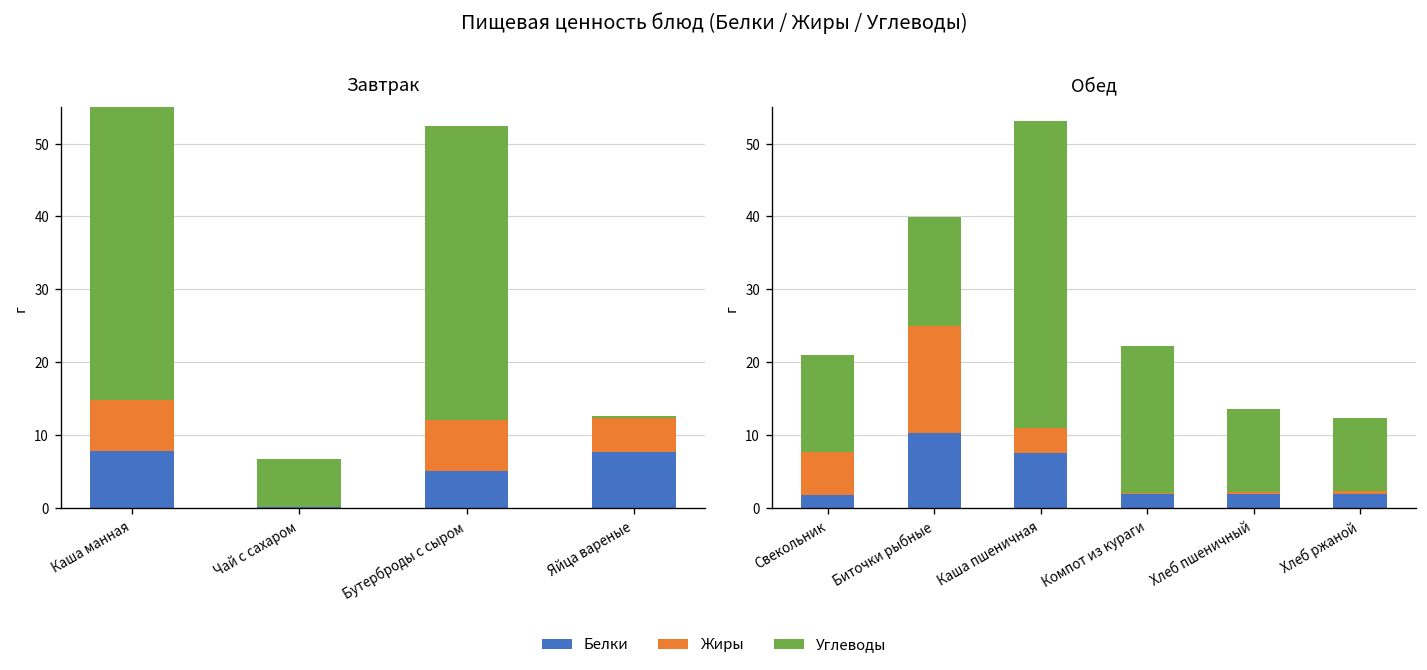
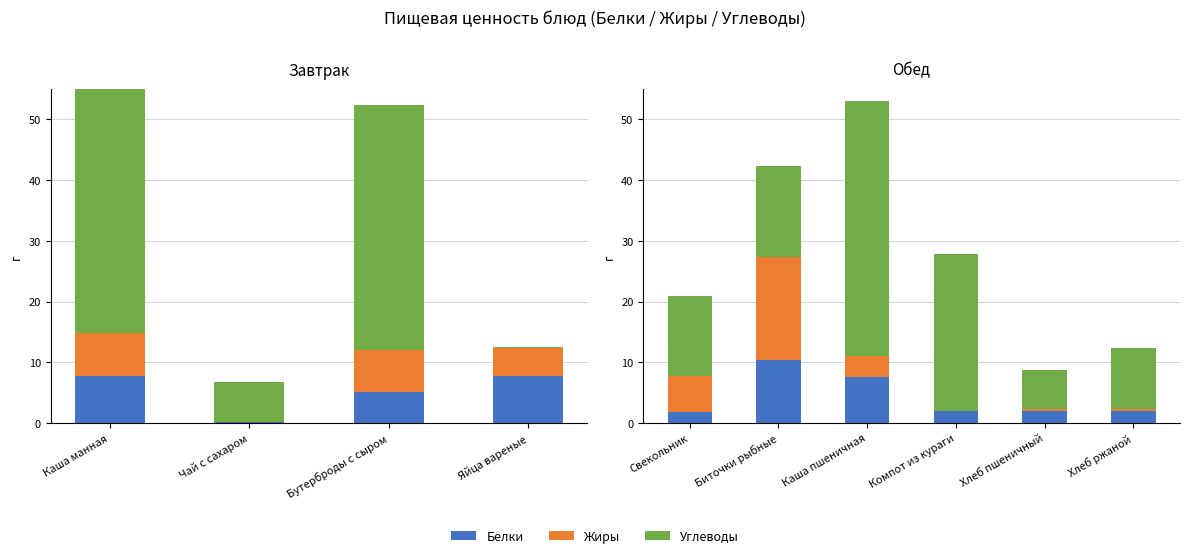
  {
    "Завтрак": {
      "Белки": {
        "Каша манная": 8,
        "Бутерброды с сыром": 5,
        "Яйца вареные": 8
      },
      "Жиры": {
        "Каша манная": 7,
        "Чай с сахаром": 0,
        "Бутерброды с сыром": 7,
        "Яйца вареные": 5
      },
      "Углеводы": {
        "Чай с сахаром": 7,
        "Бутерброды с сыром": 40
      }
    },
    "Обед": {
      "Белки": {
        "Свекольник": 2,
        "Биточки рыбные": 10,
        "Каша пшеничная": 8,
        "Компот из кураги": 2,
        "Хлеб пшеничный": 2,
        "Хлеб ржаной": 2
      },
      "Жиры": {
        "Свекольник": 6,
-       "Биточки рыбные": 15,
+       "Биточки рыбные": 17,
        "Каша пшеничная": 3
      },
      "Углеводы": {
        "Свекольник": 13,
        "Биточки рыбные": 15,
        "Каша пшеничная": 42,
-       "Компот из кураги": 20,
-       "Хлеб пшеничный": 11,
+       "Компот из кураги": 26,
+       "Хлеб пшеничный": 7,
        "Хлеб ржаной": 10
      }
    }
  }
